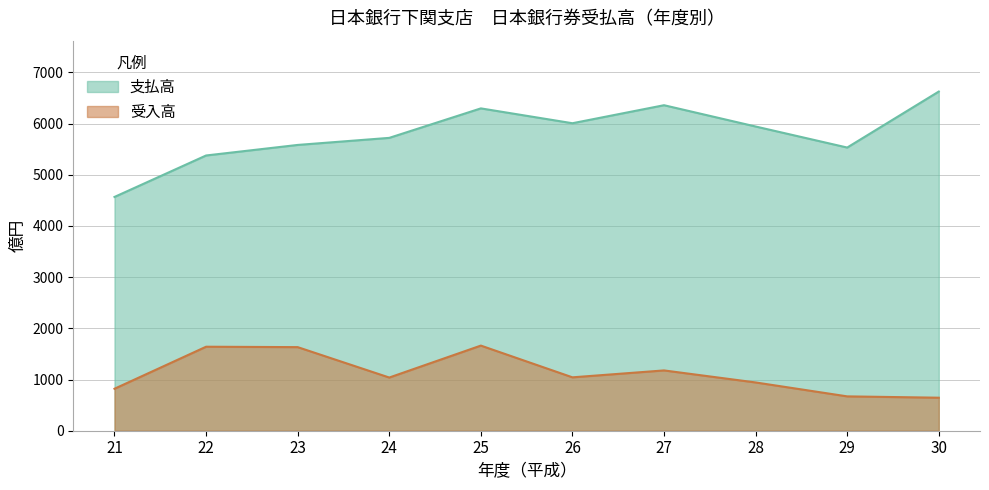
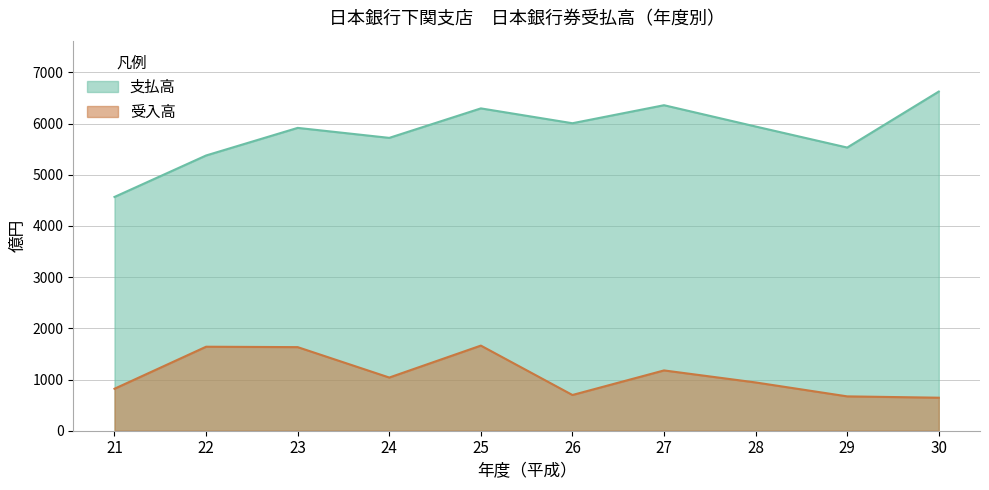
  {
    "支払高": {
      "21": 4600,
      "22": 5400,
-     "23": 5600,
+     "23": 5900,
      "24": 5700,
      "25": 6300,
      "26": 6000,
      "27": 6400,
      "28": 5900,
      "29": 5500,
      "30": 6600
    },
    "受入高": {
      "21": 800,
      "22": 1600,
      "23": 1600,
      "24": 1000,
      "25": 1700,
-     "26": 1000,
+     "26": 700,
      "27": 1200,
      "28": 900,
      "29": 700,
      "30": 600
    }
  }
